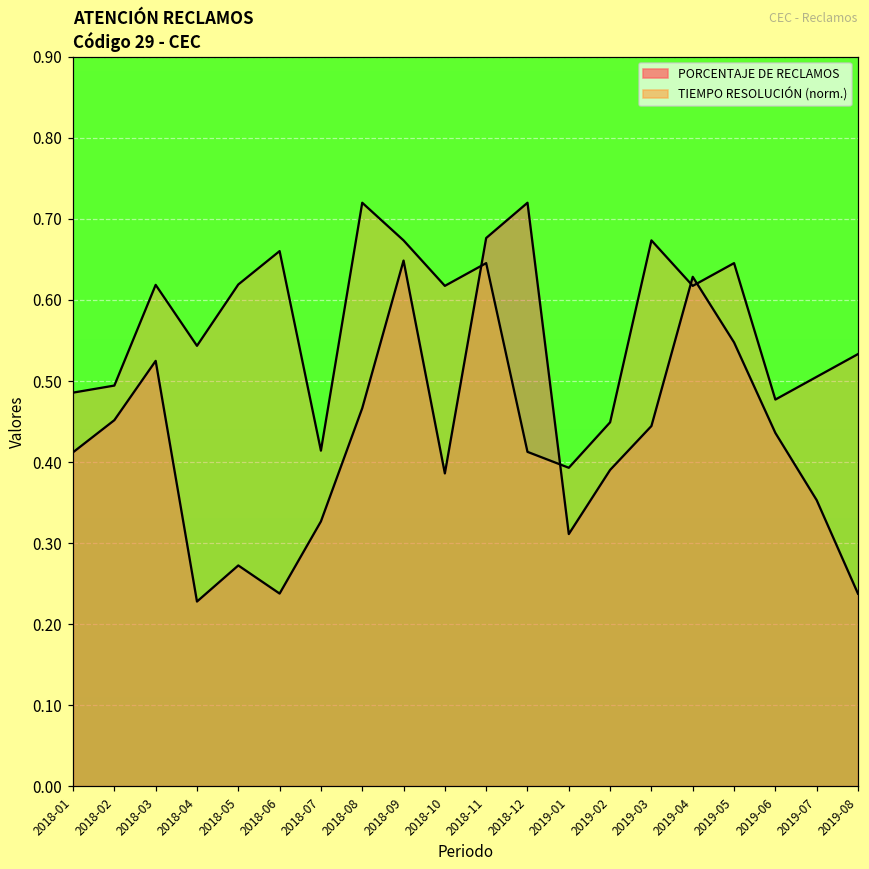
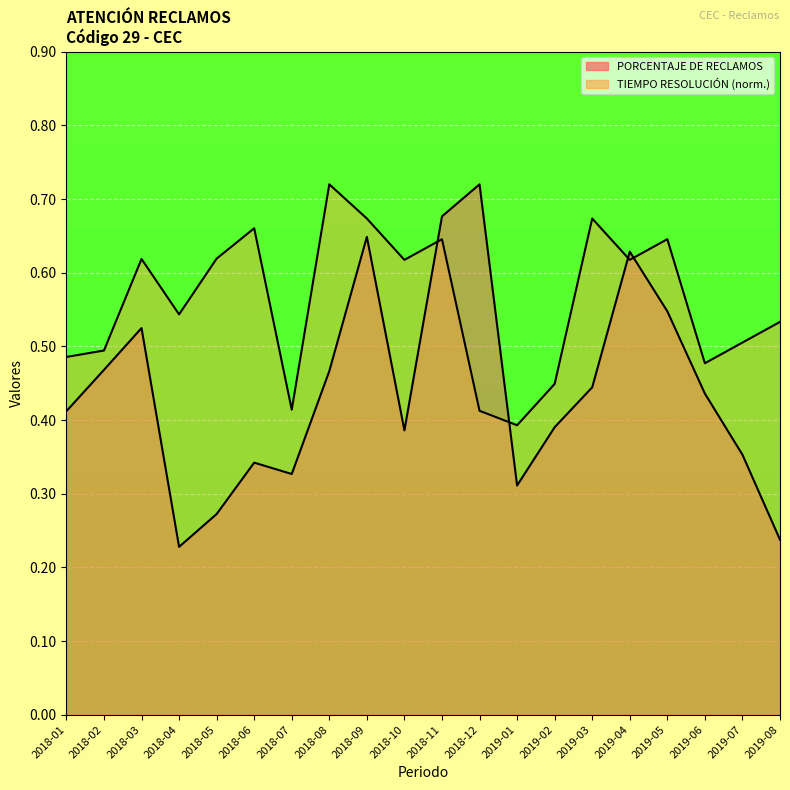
  {
    "PORCENTAJE DE RECLAMOS": {
      "2018-01": 0.41,
-     "2018-02": 0.45,
+     "2018-02": 0.47,
      "2018-03": 0.52,
      "2018-04": 0.23,
      "2018-05": 0.27,
-     "2018-06": 0.24,
+     "2018-06": 0.34,
      "2018-07": 0.33,
      "2018-08": 0.47,
      "2018-09": 0.65,
      "2018-10": 0.39,
      "2018-11": 0.68,
      "2018-12": 0.72,
      "2019-01": 0.31,
      "2019-02": 0.39,
      "2019-03": 0.44,
      "2019-04": 0.63,
      "2019-05": 0.55,
      "2019-06": 0.44,
      "2019-07": 0.35,
      "2019-08": 0.24
    },
    "TIEMPO RESOLUCIÓN (norm.)": {
      "2018-01": 0.49,
      "2018-02": 0.49,
      "2018-03": 0.62,
      "2018-04": 0.54,
      "2018-05": 0.62,
      "2018-06": 0.66,
      "2018-07": 0.41,
      "2018-08": 0.72,
      "2018-09": 0.67,
      "2018-10": 0.62,
      "2018-11": 0.65,
      "2018-12": 0.41,
      "2019-01": 0.39,
      "2019-02": 0.45,
      "2019-03": 0.67,
      "2019-04": 0.62,
      "2019-05": 0.65,
      "2019-06": 0.48,
      "2019-07": 0.51,
      "2019-08": 0.53
    }
  }
